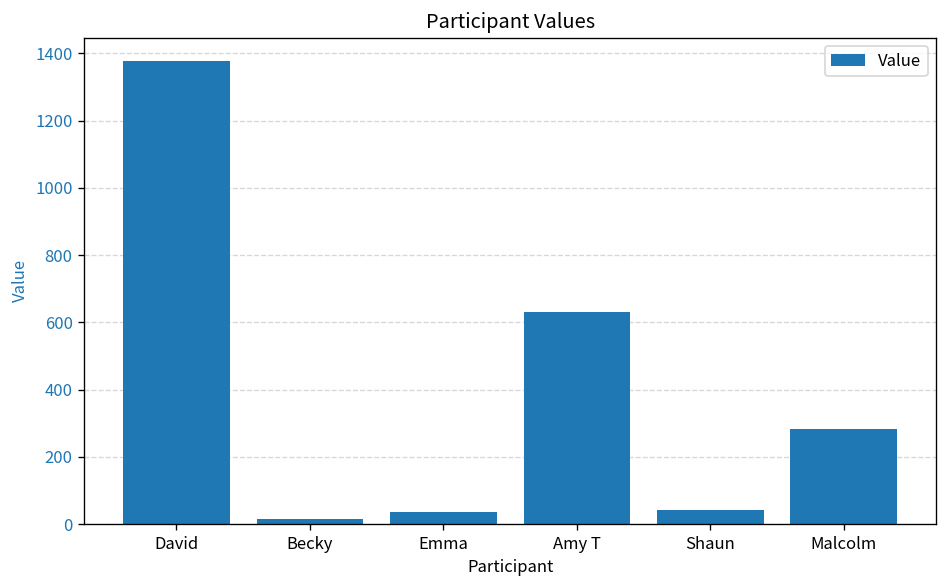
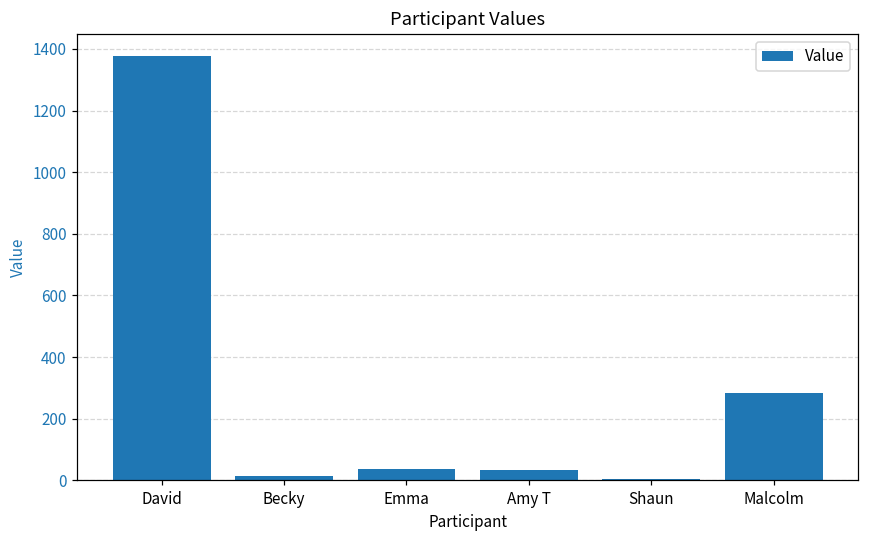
  {
    "David": 1380,
    "Becky": 20,
    "Emma": 40,
-   "Amy T": 630,
-   "Shaun": 40,
+   "Amy T": 40,
+   "Shaun": 10,
    "Malcolm": 280
  }
